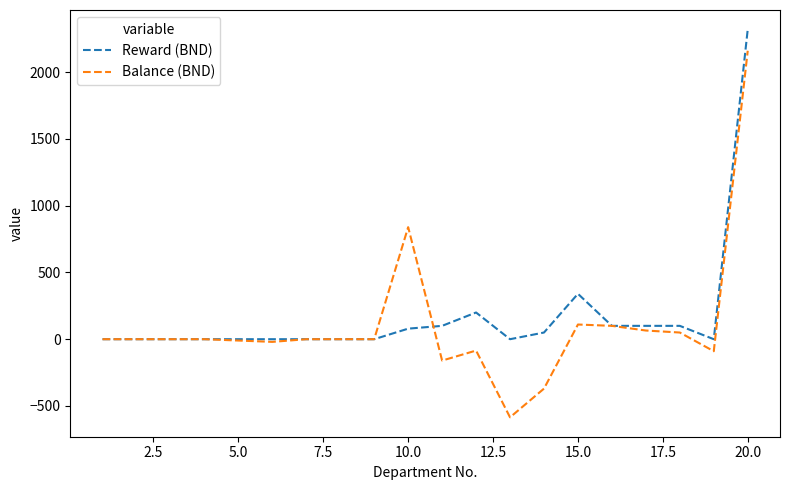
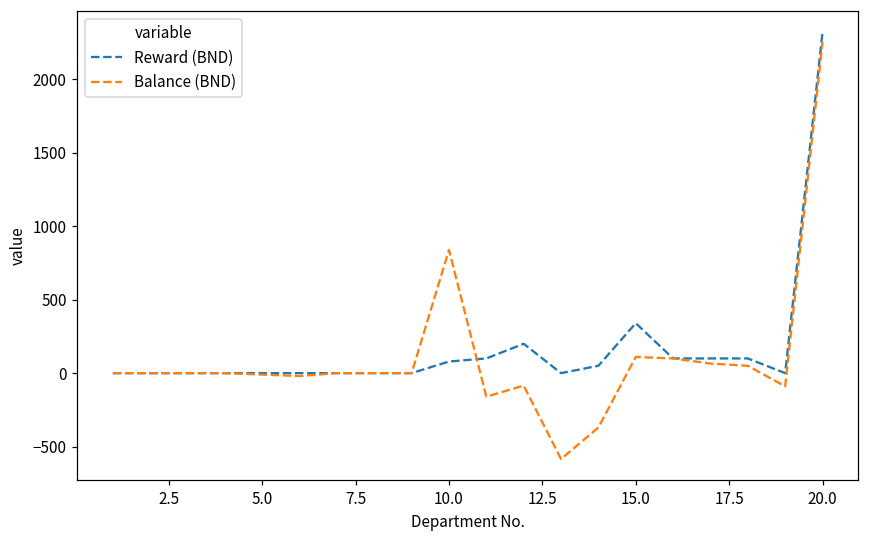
  {
    "Reward (BND)": {
      "10.0": 80,
      "15.0": 340,
      "20.0": 2320
    },
    "Balance (BND)": {
      "10.0": 840,
      "15.0": 110,
-     "20.0": 2160
+     "20.0": 2250
    }
  }
